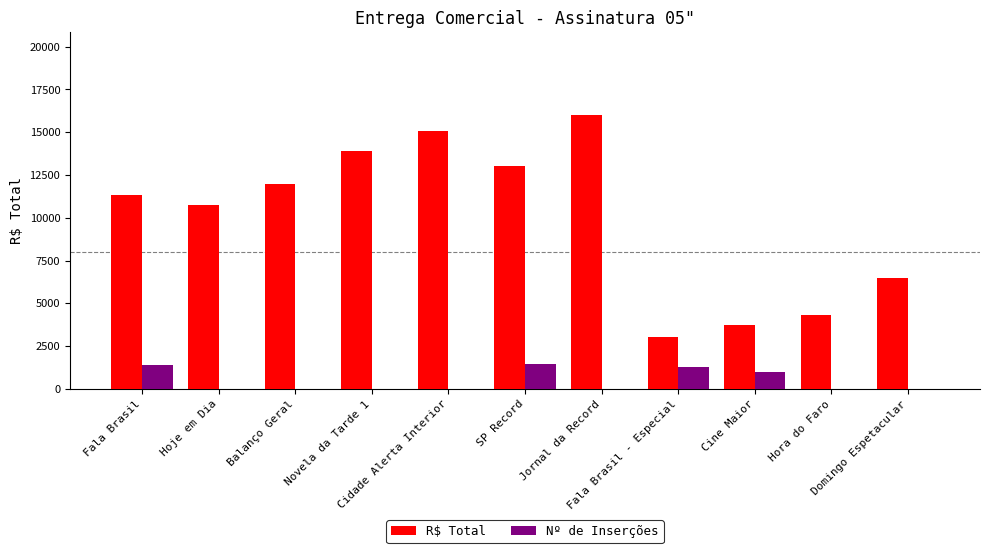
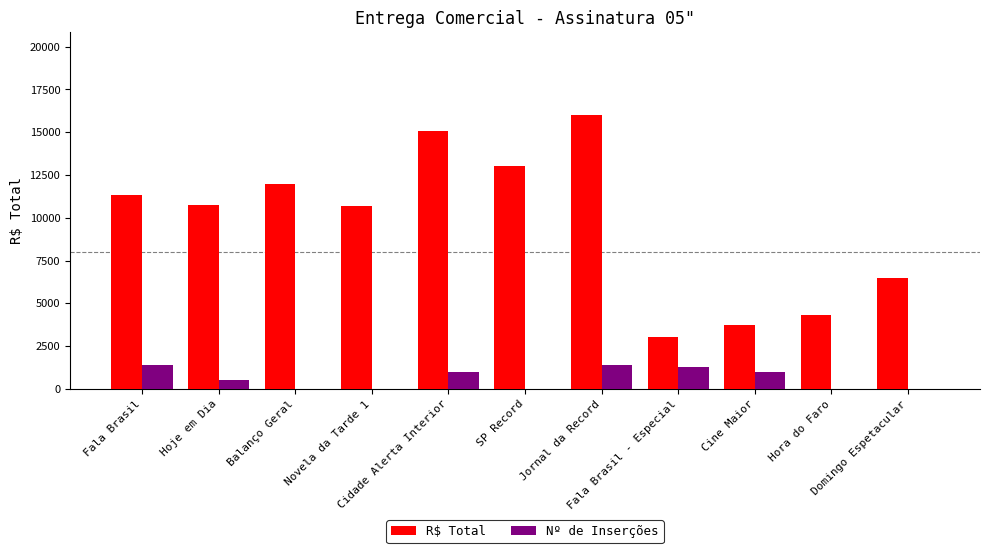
  {
    "R$ Total": {
      "Fala Brasil": 11400,
      "Hoje em Dia": 10800,
      "Balanço Geral": 12000,
-     "Novela da Tarde 1": 13900,
+     "Novela da Tarde 1": 10700,
      "Cidade Alerta Interior": 15000,
      "SP Record": 13000,
      "Jornal da Record": 16000,
      "Fala Brasil - Especial": 3000,
      "Cine Maior": 3700,
      "Hora do Faro": 4300,
      "Domingo Espetacular": 6500
    },
    "Nº de Inserções": {
      "Fala Brasil": 1400,
-     "Hoje em Dia": 0,
-     "Cidade Alerta Interior": 0,
-     "SP Record": 1400,
-     "Jornal da Record": 0,
+     "Hoje em Dia": 500,
+     "Cidade Alerta Interior": 1000,
+     "SP Record": 0,
+     "Jornal da Record": 1400,
      "Fala Brasil - Especial": 1300,
      "Cine Maior": 1000
    }
  }
